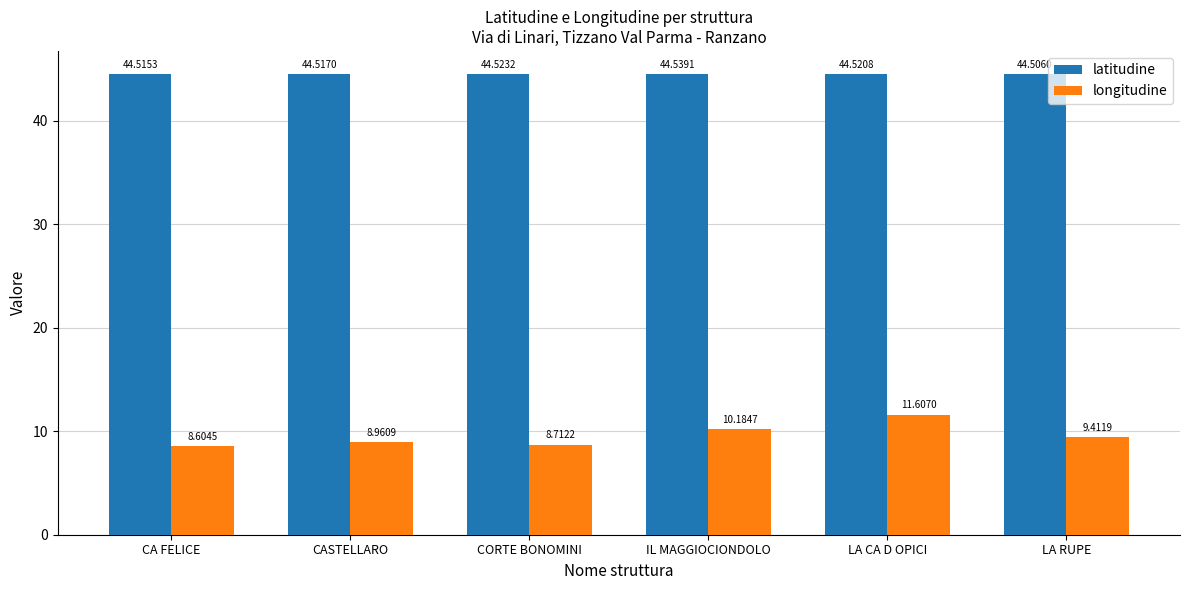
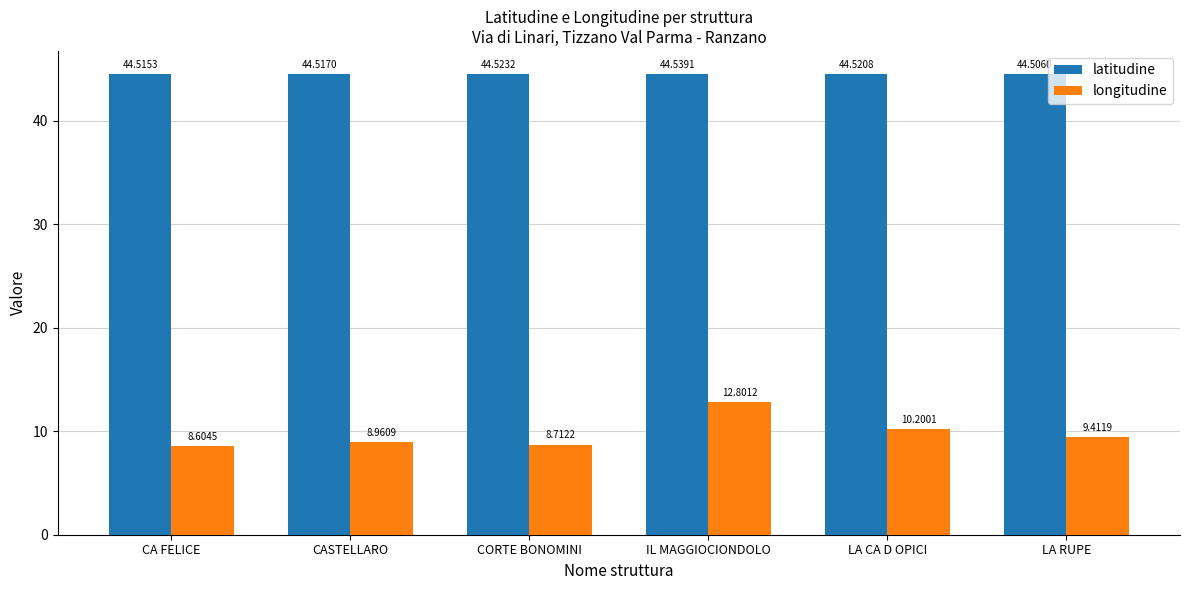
  {
    "latitudine": {
      "CA FELICE": 44.5153,
      "CASTELLARO": 44.5170,
      "CORTE BONOMINI": 44.5232,
      "IL MAGGIOCIONDOLO": 44.5391,
      "LA CA D OPICI": 44.5208
    },
    "longitudine": {
      "CA FELICE": 8.6045,
      "CASTELLARO": 8.9609,
      "CORTE BONOMINI": 8.7122,
-     "IL MAGGIOCIONDOLO": 10.1847,
-     "LA CA D OPICI": 11.6070,
+     "IL MAGGIOCIONDOLO": 12.8012,
+     "LA CA D OPICI": 10.2001,
      "LA RUPE": 9.4119
    }
  }
